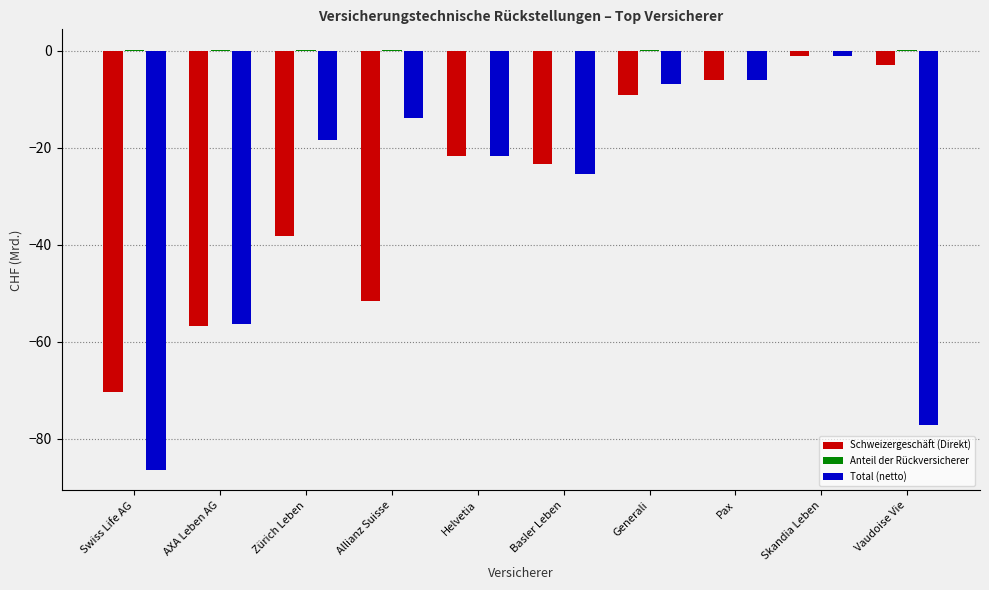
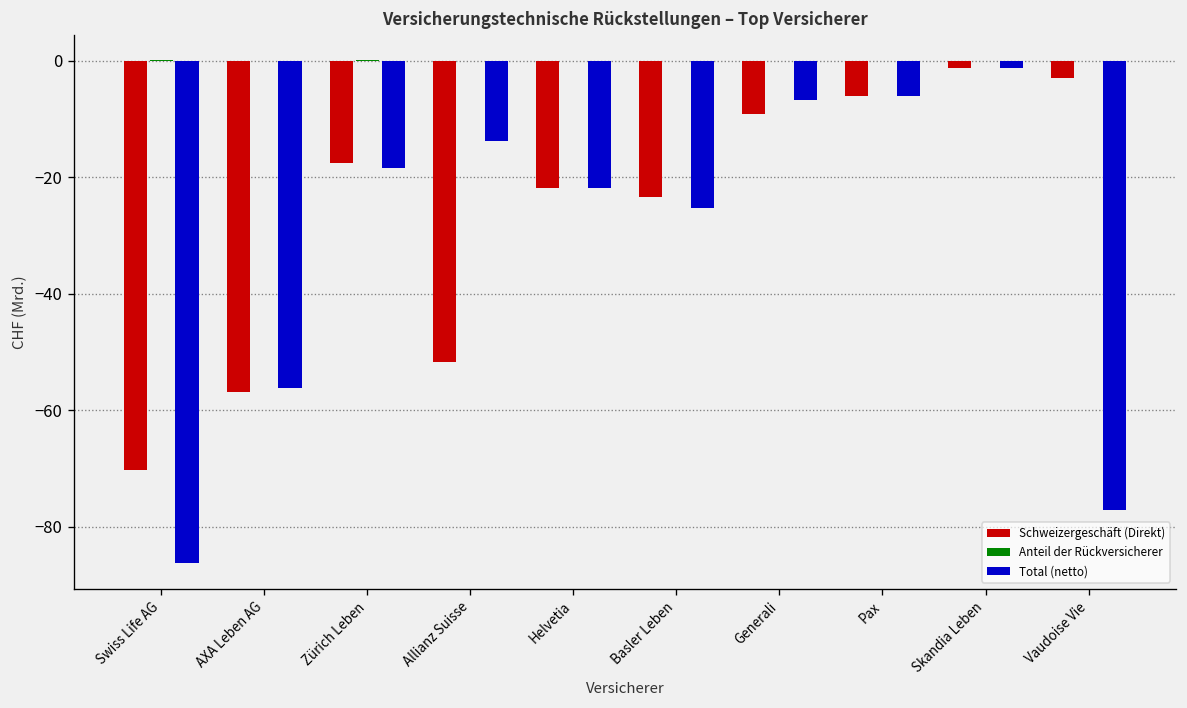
  {
    "Schweizergeschäft (Direkt)": {
      "Swiss Life AG": -70,
      "AXA Leben AG": -57,
-     "Zürich Leben": -38,
+     "Zürich Leben": -18,
      "Allianz Suisse": -52,
      "Helvetia": -22,
      "Basler Leben": -23,
      "Generali": -9,
      "Pax": -6,
      "Skandia Leben": -1,
      "Vaudoise Vie": -3
    },
    "Total (netto)": {
      "Swiss Life AG": -86,
      "AXA Leben AG": -56,
      "Zürich Leben": -18,
      "Allianz Suisse": -14,
      "Helvetia": -22,
      "Basler Leben": -25,
      "Generali": -7,
      "Pax": -6,
      "Skandia Leben": -1,
      "Vaudoise Vie": -77
    }
  }
